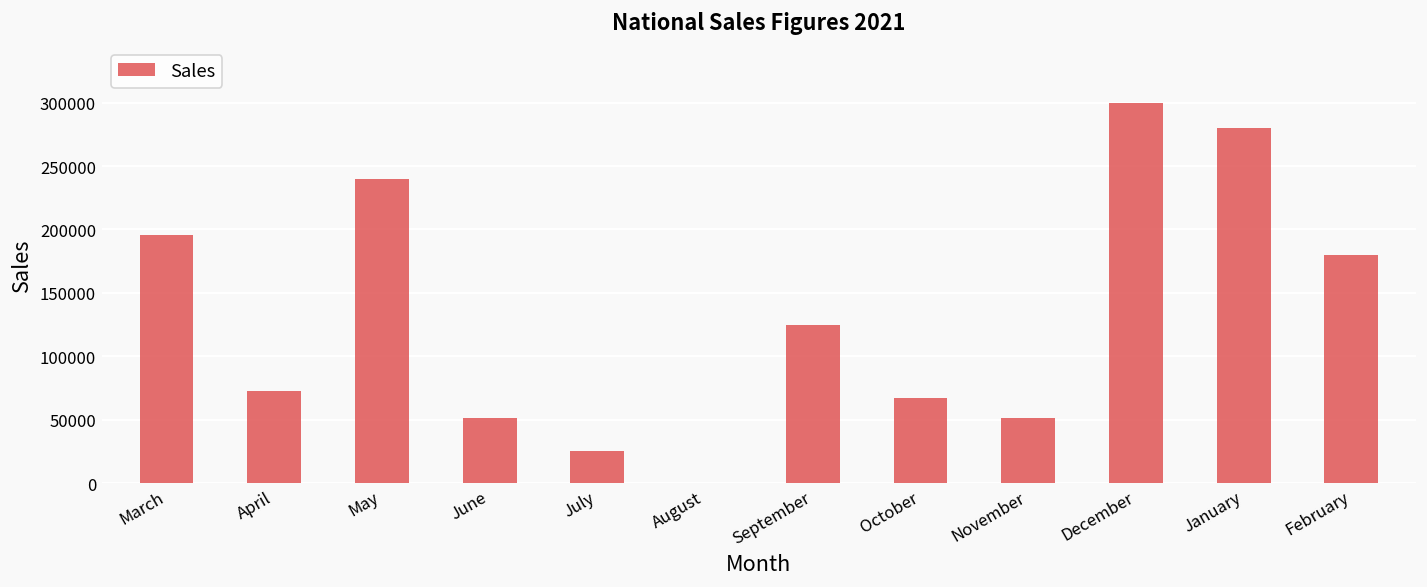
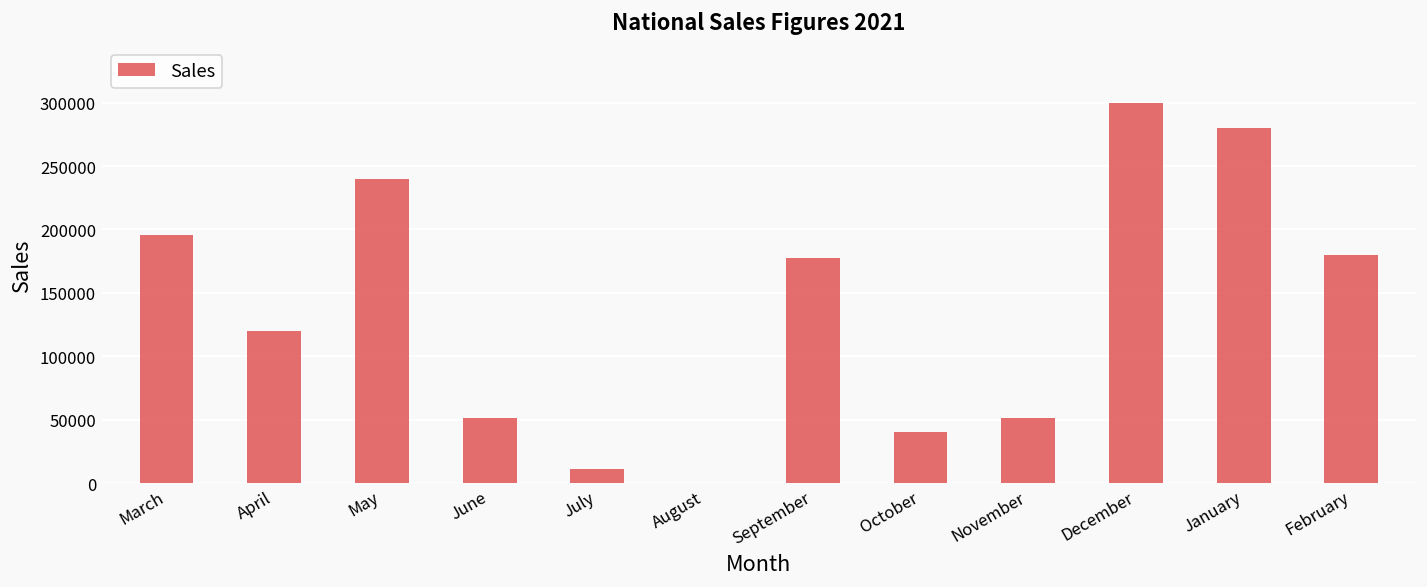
  {
    "March": 196000,
-   "April": 73000,
+   "April": 120000,
    "May": 240000,
    "June": 52000,
-   "July": 25000,
+   "July": 11000,
    "August": 0,
-   "September": 125000,
-   "October": 67000,
+   "September": 177000,
+   "October": 40000,
    "November": 51000,
    "December": 300000,
    "January": 280000,
    "February": 180000
  }
